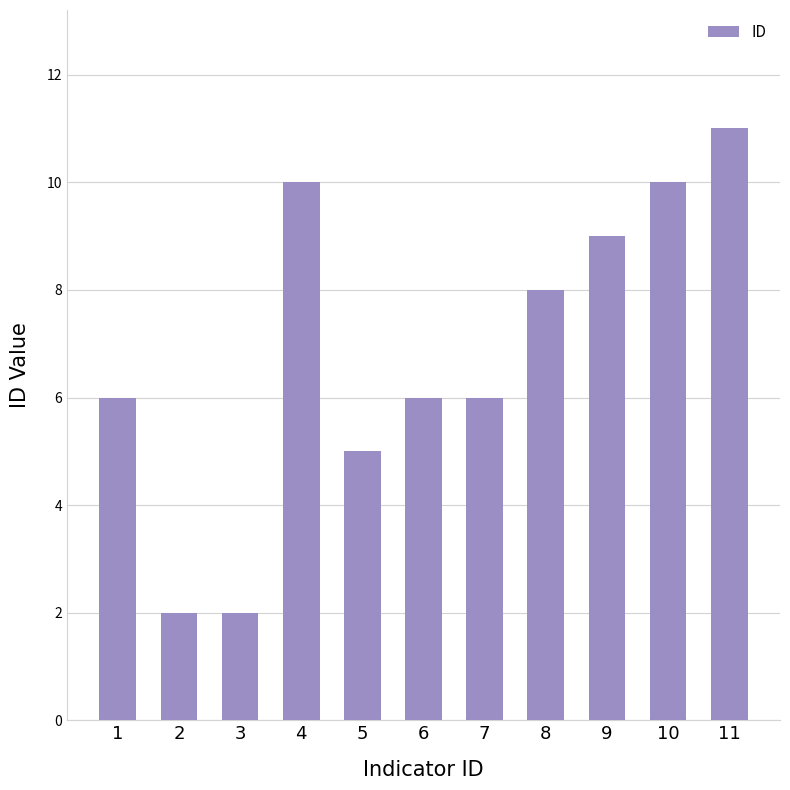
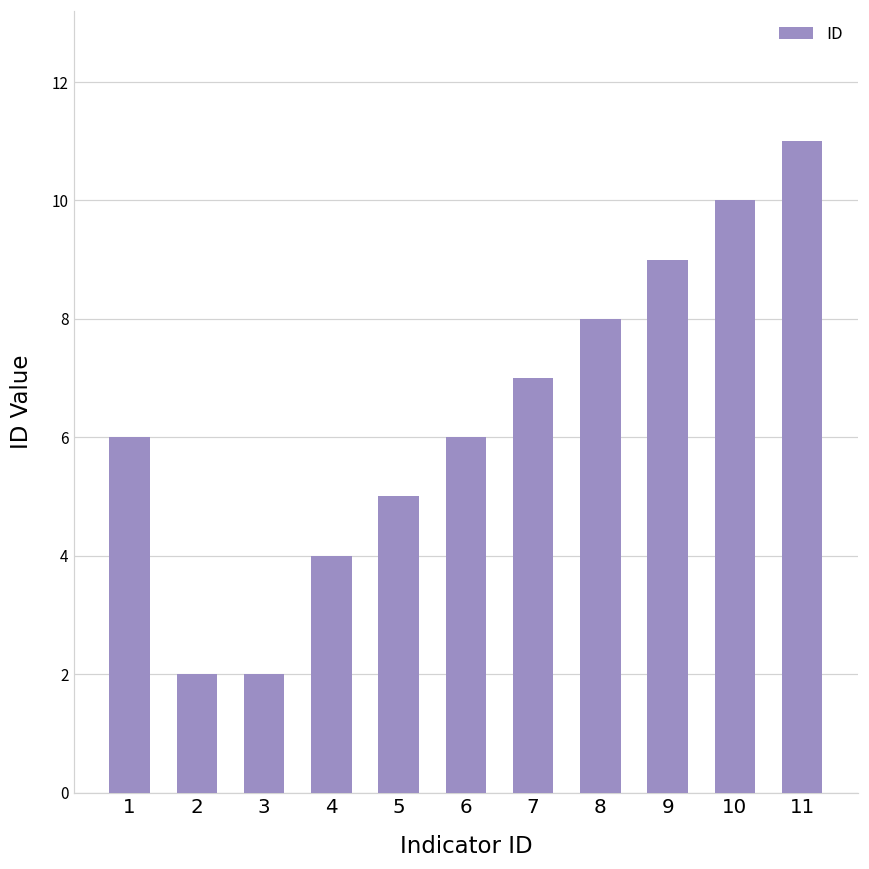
  {
    "1": 6,
    "2": 2,
    "3": 2,
-   "4": 10,
+   "4": 4,
    "5": 5,
    "6": 6,
-   "7": 6,
+   "7": 7,
    "8": 8,
    "9": 9,
    "10": 10,
    "11": 11
  }
